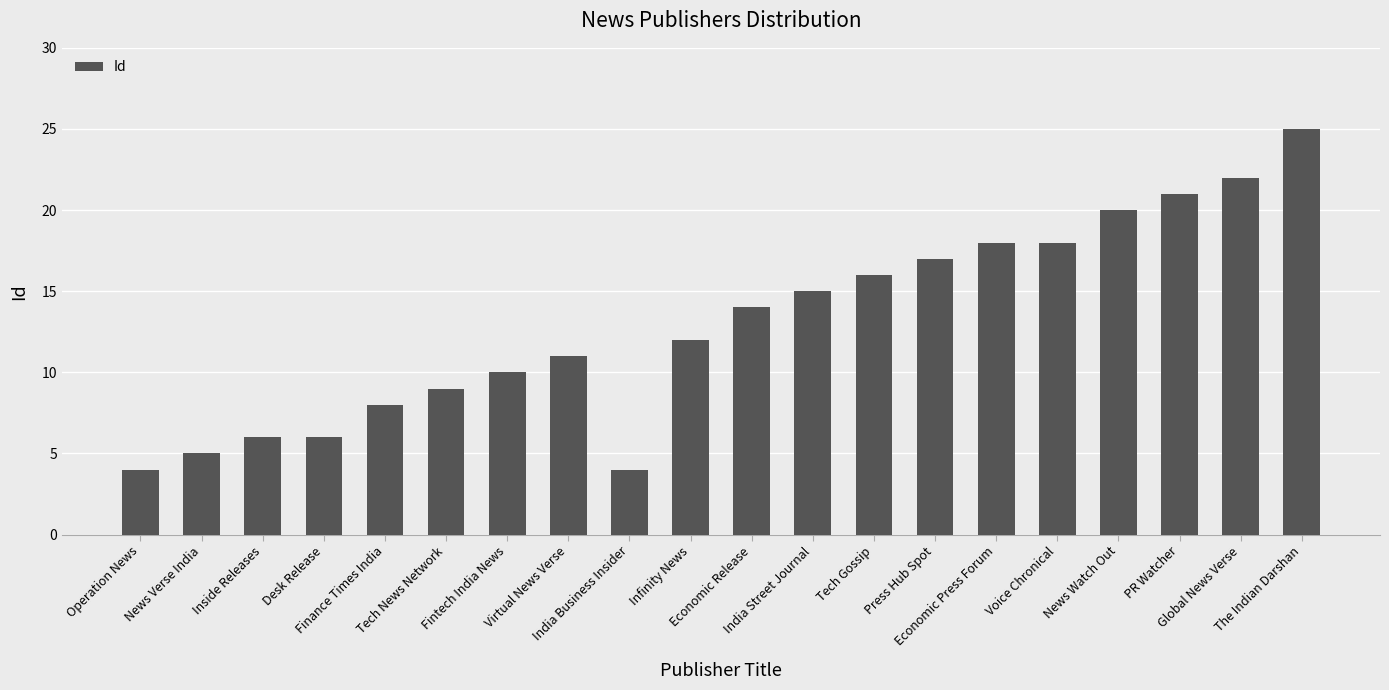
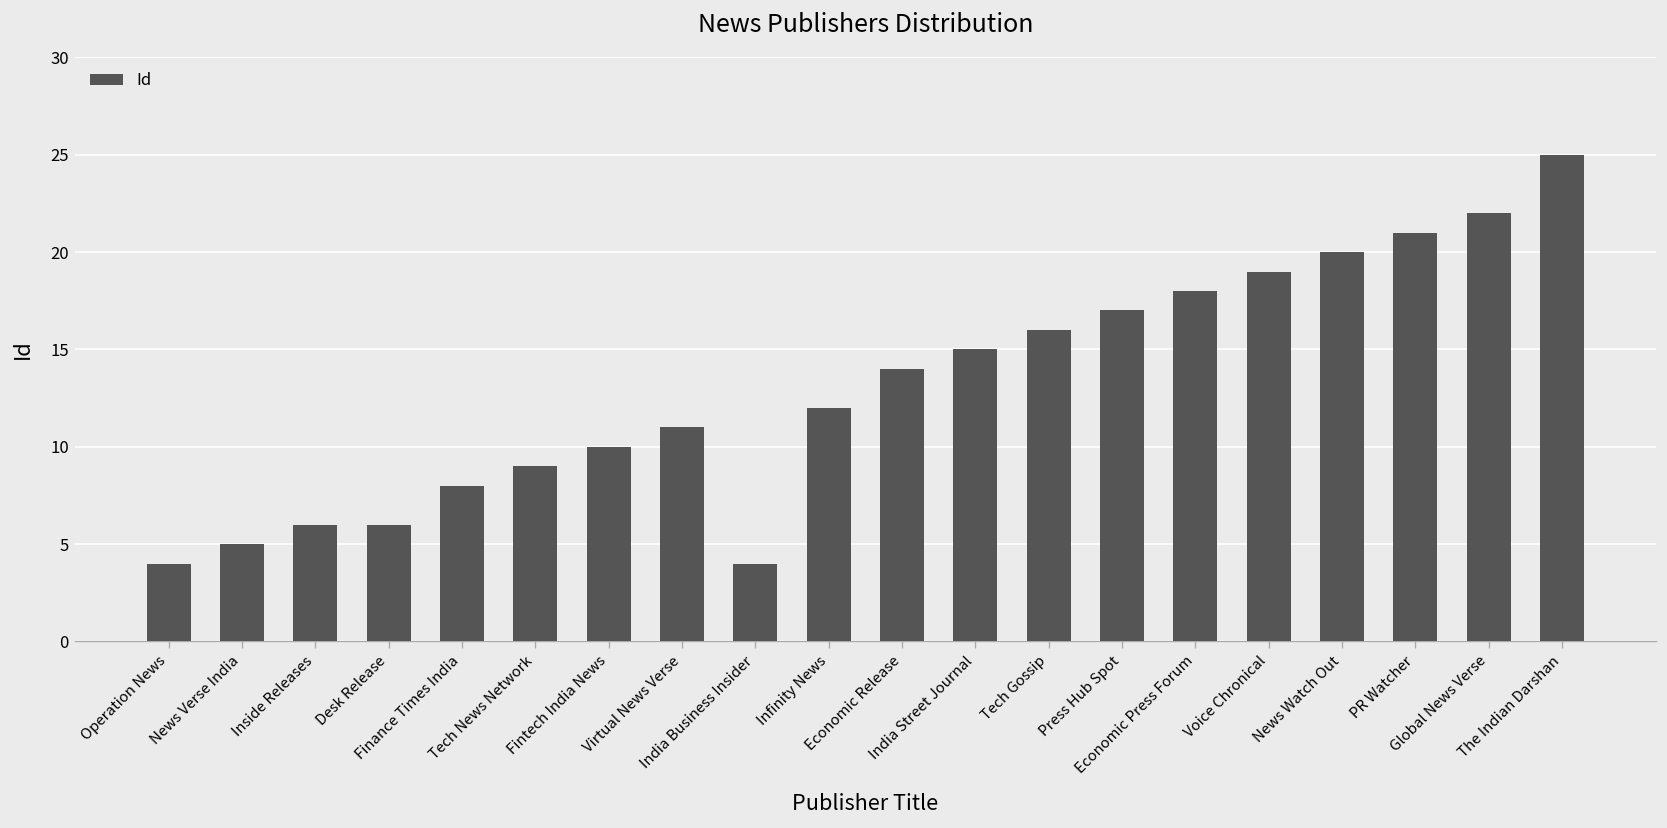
  {
    "Operation News": 4,
    "News Verse India": 5,
    "Inside Releases": 6,
    "Desk Release": 6,
    "Finance Times India": 8,
    "Tech News Network": 9,
    "Fintech India News": 10,
    "Virtual News Verse": 11,
    "India Business Insider": 4,
    "Infinity News": 12,
    "Economic Release": 14,
    "India Street Journal": 15,
    "Tech Gossip": 16,
    "Press Hub Spot": 17,
    "Economic Press Forum": 18,
-   "Voice Chronical": 18,
+   "Voice Chronical": 19,
    "News Watch Out": 20,
    "PR Watcher": 21,
    "Global News Verse": 22,
    "The Indian Darshan": 25
  }
